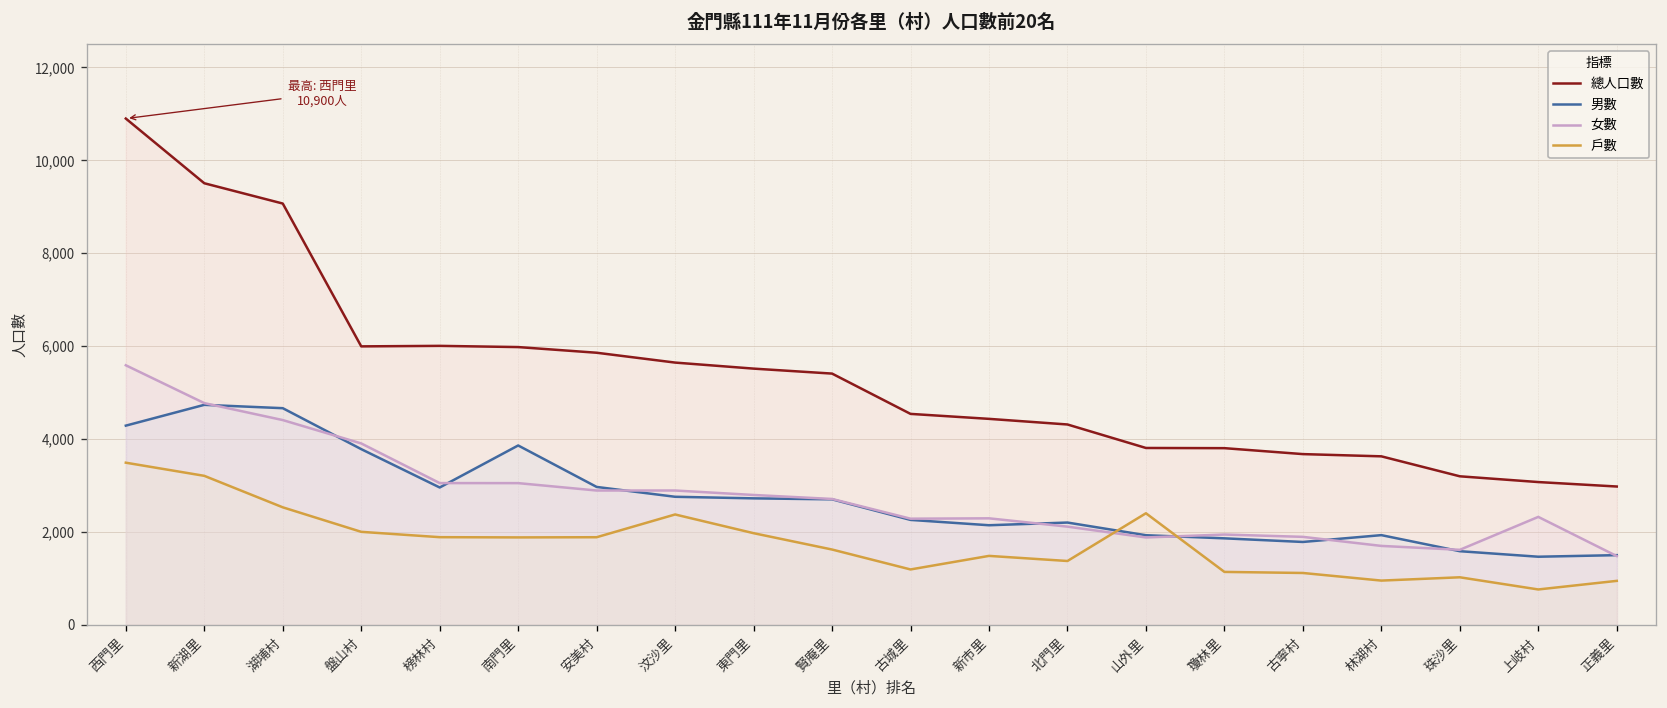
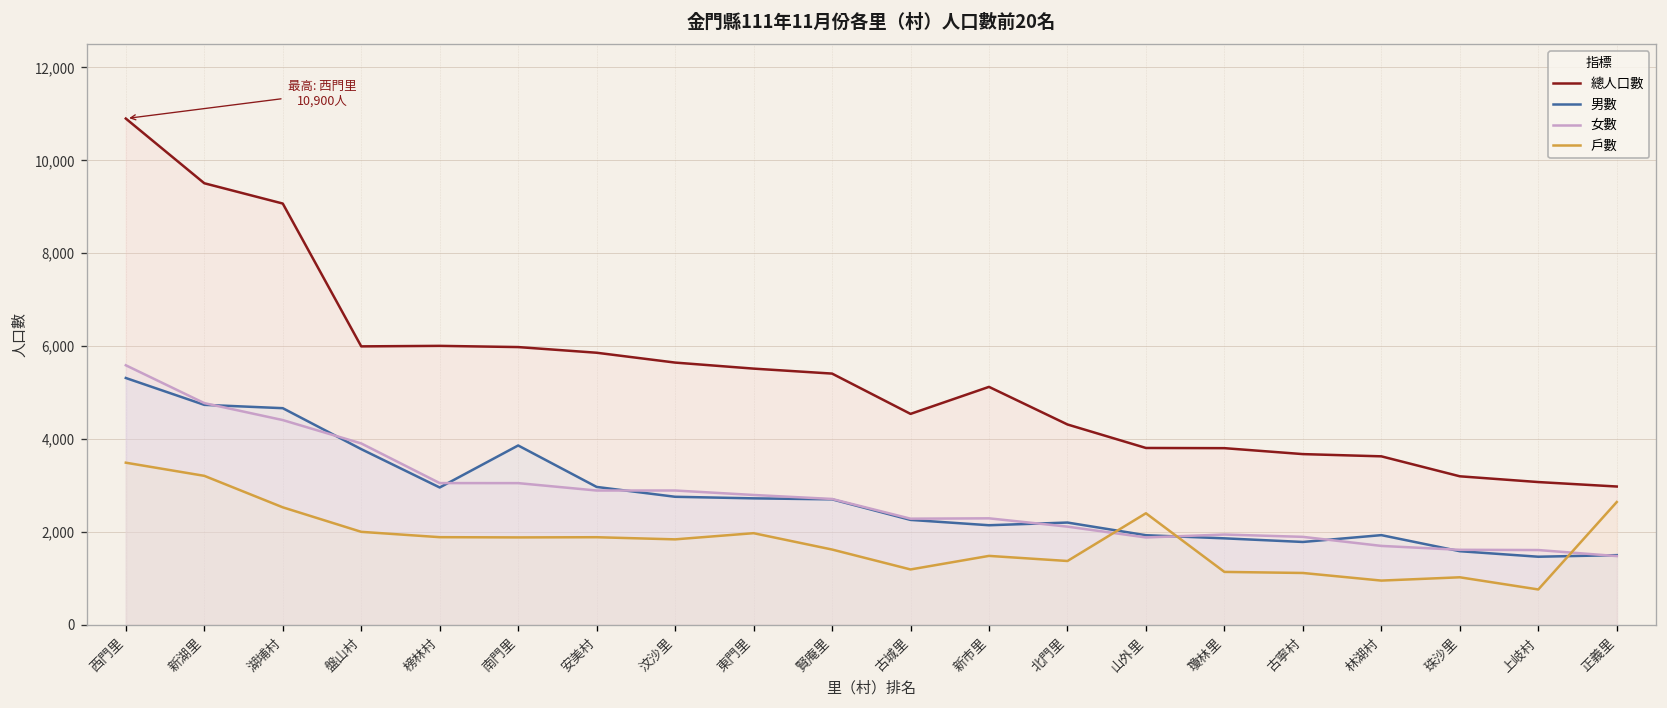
  {
    "總人口數": {
      "新湖里": "9,500",
      "湖埔村": "9,100",
      "盤山村": "6,000",
      "榜林村": "6,000",
      "南門里": "6,000",
      "安美村": "5,900",
      "汶沙里": "5,600",
      "東門里": "5,500",
      "賢庵里": "5,400",
      "古城里": "4,500",
-     "新市里": "4,400",
+     "新市里": "5,100",
      "北門里": "4,300",
      "山外里": "3,800",
      "瓊林里": "3,800",
      "古寧村": "3,700",
      "林湖村": "3,600",
      "珠沙里": "3,200",
      "上岐村": "3,100",
      "正義里": "3,000"
    },
    "男數": {
-     "西門里": "4,300",
+     "西門里": "5,300",
      "湖埔村": "4,700",
      "盤山村": "3,800",
      "榜林村": "3,000",
      "南門里": "3,900",
      "安美村": "3,000",
      "汶沙里": "2,800",
      "東門里": "2,700",
      "新市里": "2,100",
      "北門里": "2,200",
      "瓊林里": "1,900",
      "古寧村": "1,800",
      "林湖村": "1,900",
      "上岐村": "1,500"
    },
    "女數": {
      "西門里": "5,600",
      "湖埔村": "4,400",
      "盤山村": "3,900",
      "榜林村": "3,100",
      "南門里": "3,000",
      "安美村": "2,900",
      "汶沙里": "2,900",
      "東門里": "2,800",
      "新市里": "2,300",
      "北門里": "2,100",
      "瓊林里": "1,900",
      "古寧村": "1,900",
      "林湖村": "1,700",
-     "上岐村": "2,300"
+     "上岐村": "1,600"
    },
    "戶數": {
      "西門里": "3,500",
      "新湖里": "3,200",
      "湖埔村": "2,500",
      "盤山村": "2,000",
      "榜林村": "1,900",
      "南門里": "1,900",
      "安美村": "1,900",
-     "汶沙里": "2,400",
+     "汶沙里": "1,800",
      "東門里": "2,000",
      "賢庵里": "1,600",
      "古城里": "1,200",
      "新市里": "1,500",
      "北門里": "1,400",
      "山外里": "2,400",
      "瓊林里": "1,100",
      "古寧村": "1,100",
      "林湖村": "1,000",
      "珠沙里": "1,000",
      "上岐村": "800",
-     "正義里": "900"
+     "正義里": "2,600"
    }
  }
